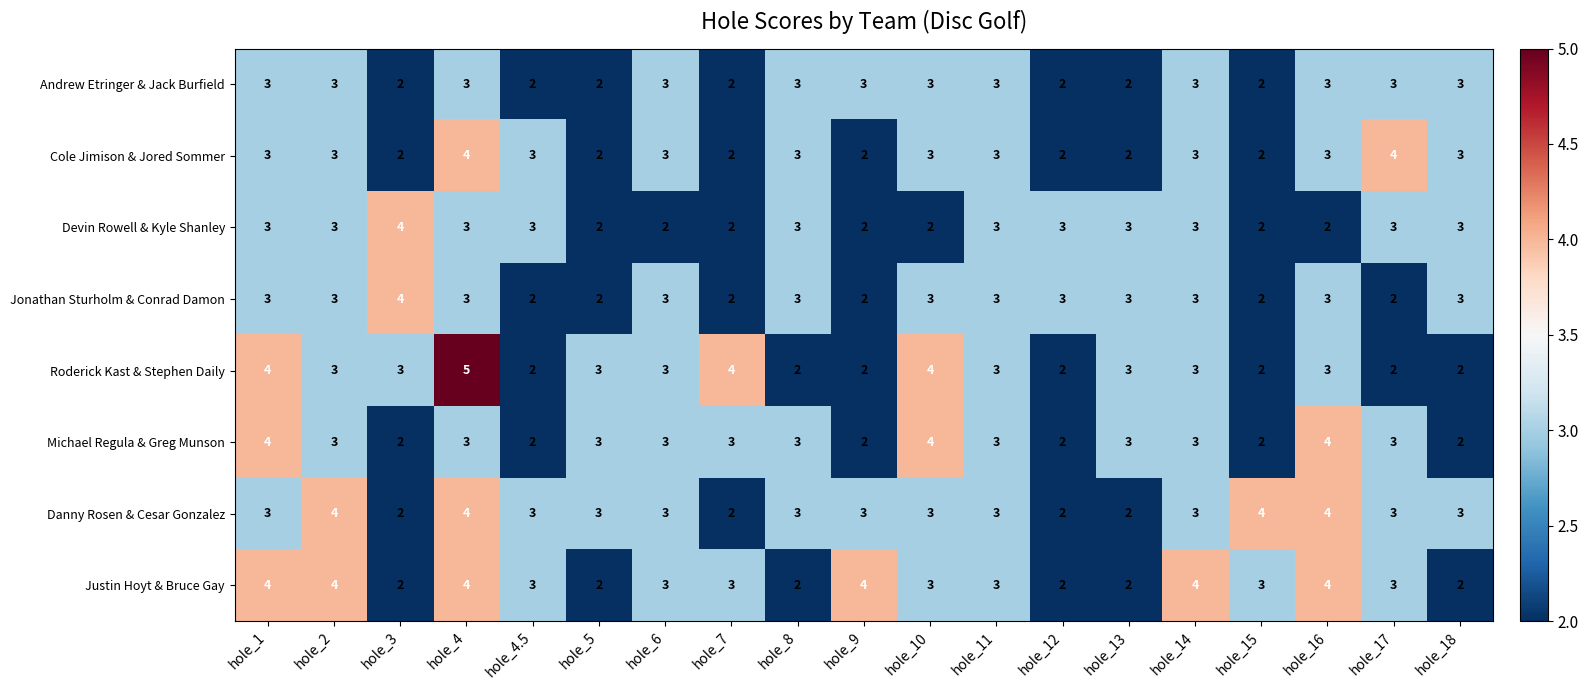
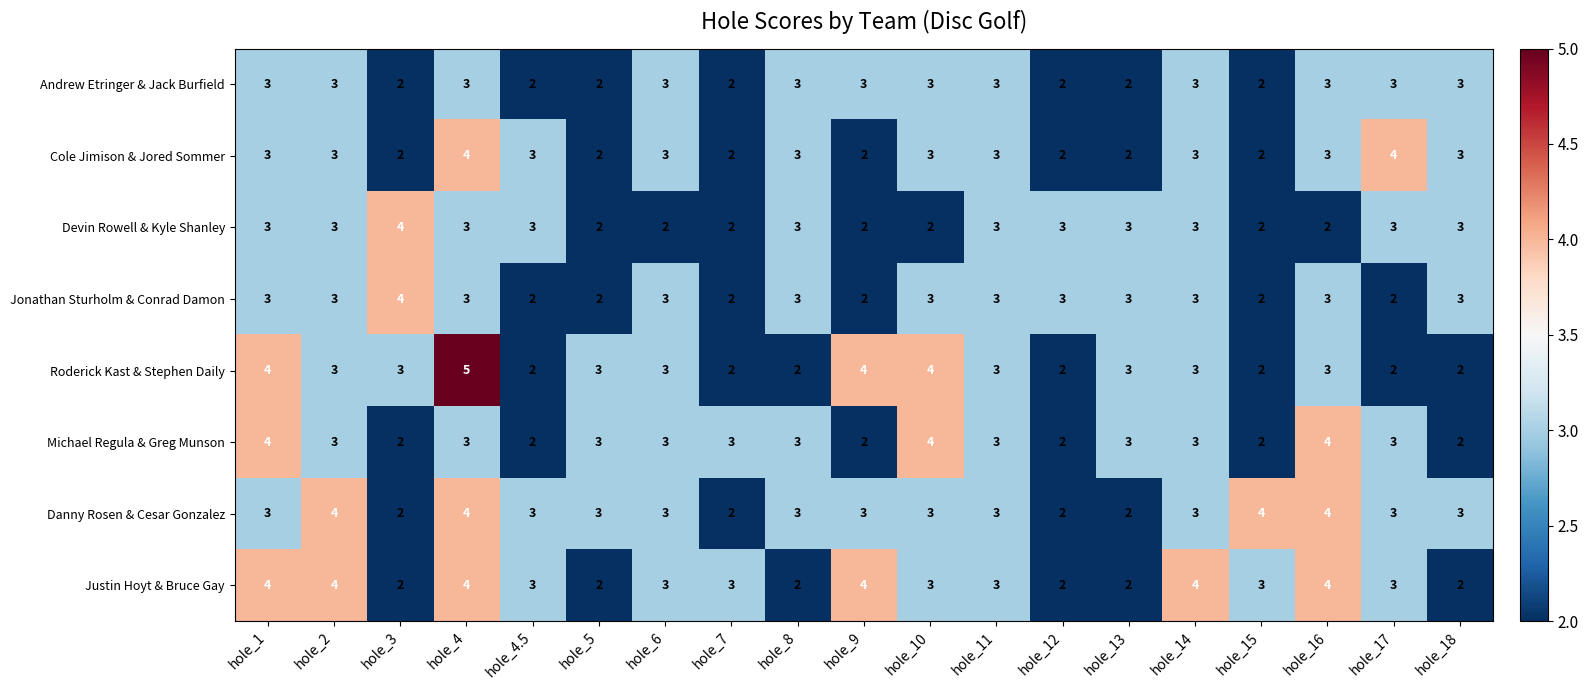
  {
    "Andrew Etringer & Jack Burfield": {
      "hole_1": 3,
      "hole_2": 3,
      "hole_3": 2,
      "hole_4": 3,
      "hole_4.5": 2,
      "hole_5": 2,
      "hole_6": 3,
      "hole_7": 2,
      "hole_8": 3,
      "hole_9": 3,
      "hole_10": 3,
      "hole_11": 3,
      "hole_12": 2,
      "hole_13": 2,
      "hole_14": 3,
      "hole_15": 2,
      "hole_16": 3,
      "hole_17": 3,
      "hole_18": 3
    },
    "Cole Jimison & Jored Sommer": {
      "hole_1": 3,
      "hole_2": 3,
      "hole_3": 2,
      "hole_4": 4,
      "hole_4.5": 3,
      "hole_5": 2,
      "hole_6": 3,
      "hole_7": 2,
      "hole_8": 3,
      "hole_9": 2,
      "hole_10": 3,
      "hole_11": 3,
      "hole_12": 2,
      "hole_13": 2,
      "hole_14": 3,
      "hole_15": 2,
      "hole_16": 3,
      "hole_17": 4,
      "hole_18": 3
    },
    "Devin Rowell & Kyle Shanley": {
      "hole_1": 3,
      "hole_2": 3,
      "hole_3": 4,
      "hole_4": 3,
      "hole_4.5": 3,
      "hole_5": 2,
      "hole_6": 2,
      "hole_7": 2,
      "hole_8": 3,
      "hole_9": 2,
      "hole_10": 2,
      "hole_11": 3,
      "hole_12": 3,
      "hole_13": 3,
      "hole_14": 3,
      "hole_15": 2,
      "hole_16": 2,
      "hole_17": 3,
      "hole_18": 3
    },
    "Jonathan Sturholm & Conrad Damon": {
      "hole_1": 3,
      "hole_2": 3,
      "hole_3": 4,
      "hole_4": 3,
      "hole_4.5": 2,
      "hole_5": 2,
      "hole_6": 3,
      "hole_7": 2,
      "hole_8": 3,
      "hole_9": 2,
      "hole_10": 3,
      "hole_11": 3,
      "hole_12": 3,
      "hole_13": 3,
      "hole_14": 3,
      "hole_15": 2,
      "hole_16": 3,
      "hole_17": 2,
      "hole_18": 3
    },
    "Roderick Kast & Stephen Daily": {
      "hole_1": 4,
      "hole_2": 3,
      "hole_3": 3,
      "hole_4": 5,
      "hole_4.5": 2,
      "hole_5": 3,
      "hole_6": 3,
-     "hole_7": 4,
+     "hole_7": 2,
      "hole_8": 2,
-     "hole_9": 2,
+     "hole_9": 4,
      "hole_10": 4,
      "hole_11": 3,
      "hole_12": 2,
      "hole_13": 3,
      "hole_14": 3,
      "hole_15": 2,
      "hole_16": 3,
      "hole_17": 2,
      "hole_18": 2
    },
    "Michael Regula & Greg Munson": {
      "hole_1": 4,
      "hole_2": 3,
      "hole_3": 2,
      "hole_4": 3,
      "hole_4.5": 2,
      "hole_5": 3,
      "hole_6": 3,
      "hole_7": 3,
      "hole_8": 3,
      "hole_9": 2,
      "hole_10": 4,
      "hole_11": 3,
      "hole_12": 2,
      "hole_13": 3,
      "hole_14": 3,
      "hole_15": 2,
      "hole_16": 4,
      "hole_17": 3,
      "hole_18": 2
    },
    "Danny Rosen & Cesar Gonzalez": {
      "hole_1": 3,
      "hole_2": 4,
      "hole_3": 2,
      "hole_4": 4,
      "hole_4.5": 3,
      "hole_5": 3,
      "hole_6": 3,
      "hole_7": 2,
      "hole_8": 3,
      "hole_9": 3,
      "hole_10": 3,
      "hole_11": 3,
      "hole_12": 2,
      "hole_13": 2,
      "hole_14": 3,
      "hole_15": 4,
      "hole_16": 4,
      "hole_17": 3,
      "hole_18": 3
    },
    "Justin Hoyt & Bruce Gay": {
      "hole_1": 4,
      "hole_2": 4,
      "hole_3": 2,
      "hole_4": 4,
      "hole_4.5": 3,
      "hole_5": 2,
      "hole_6": 3,
      "hole_7": 3,
      "hole_8": 2,
      "hole_9": 4,
      "hole_10": 3,
      "hole_11": 3,
      "hole_12": 2,
      "hole_13": 2,
      "hole_14": 4,
      "hole_15": 3,
      "hole_16": 4,
      "hole_17": 3,
      "hole_18": 2
    }
  }
